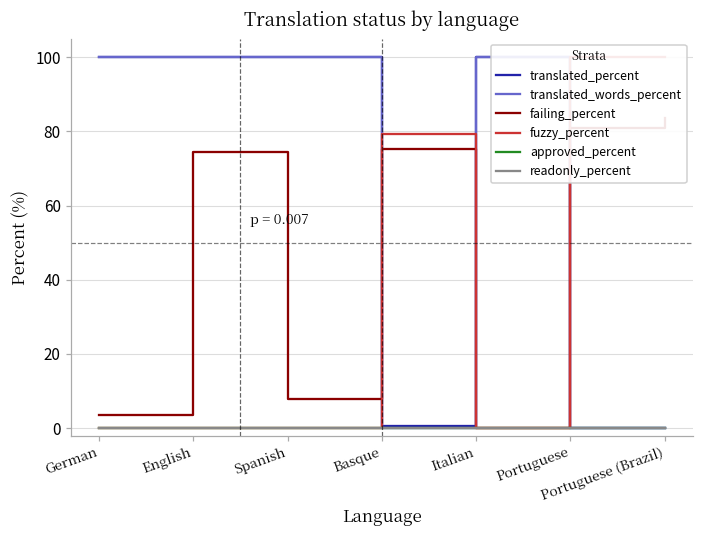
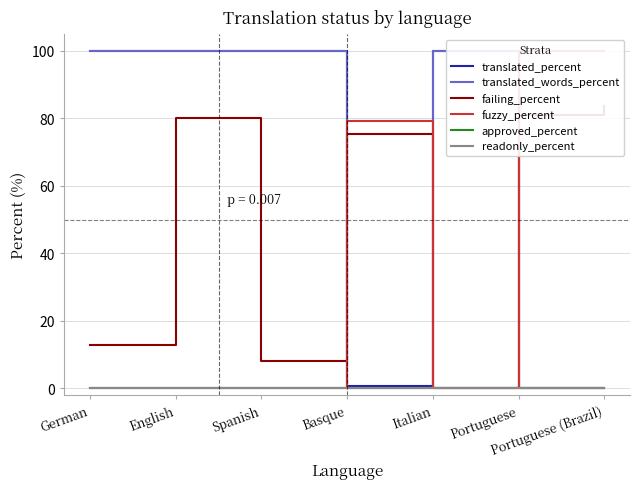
  {
    "failing_percent": {
-     "German": 4,
-     "English": 74,
+     "German": 13,
+     "English": 80,
      "Spanish": 8,
      "Basque": 75
    },
    "fuzzy_percent": {
      "Basque": 79
    }
  }
